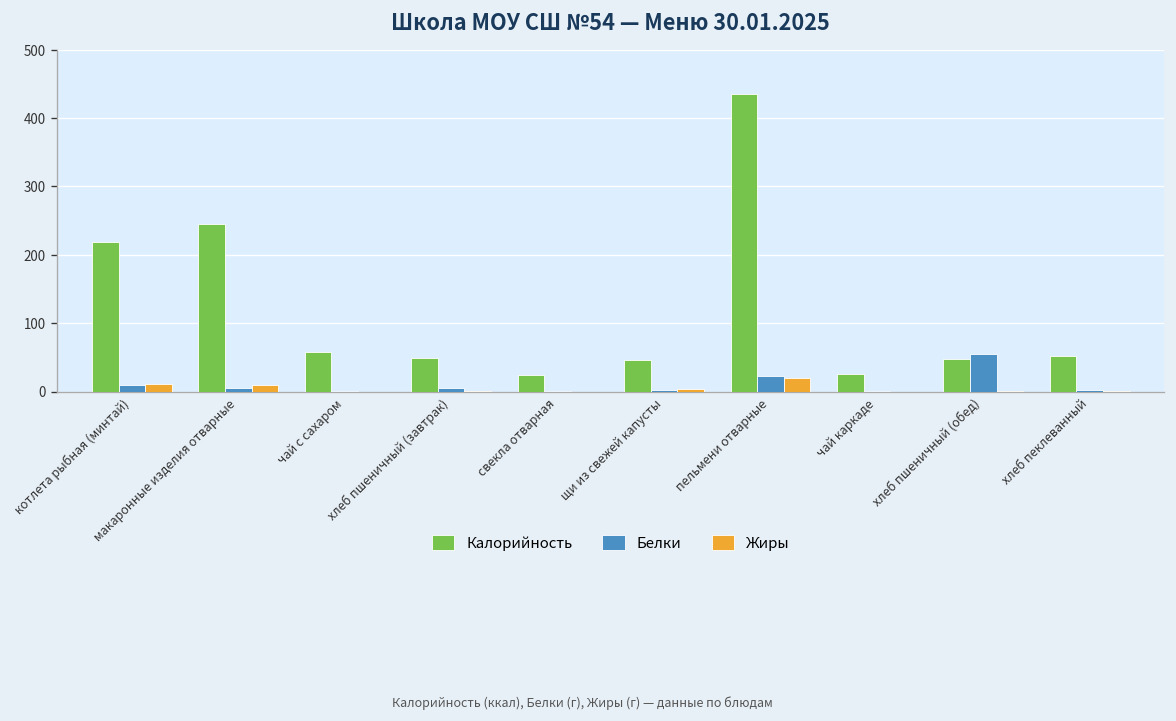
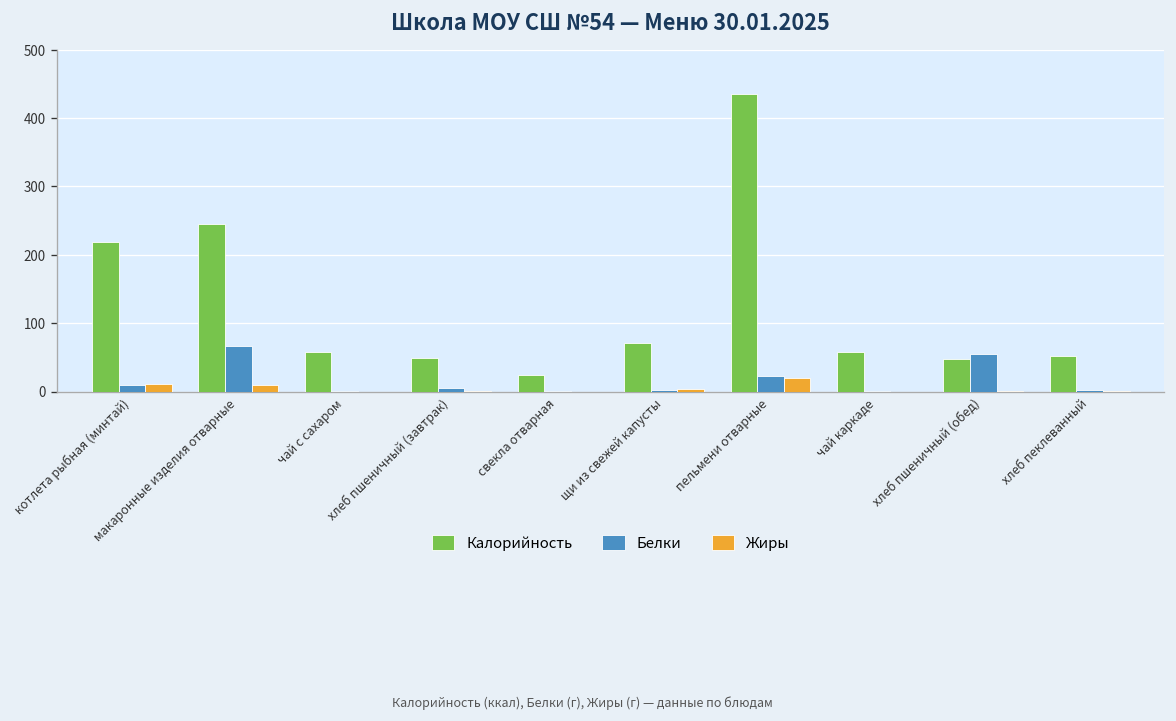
  {
    "Калорийность": {
      "котлета рыбная (минтай)": 220,
      "макаронные изделия отварные": 240,
      "чай с сахаром": 60,
      "хлеб пшеничный (завтрак)": 50,
      "свекла отварная": 20,
-     "щи из свежей капусты": 50,
+     "щи из свежей капусты": 70,
      "пельмени отварные": 440,
-     "чай каркаде": 30,
+     "чай каркаде": 60,
      "хлеб пшеничный (обед)": 50,
      "хлеб пеклеванный": 50
    },
    "Белки": {
      "котлета рыбная (минтай)": 10,
-     "макаронные изделия отварные": 10,
+     "макаронные изделия отварные": 70,
      "хлеб пшеничный (завтрак)": 0,
      "пельмени отварные": 20,
      "хлеб пшеничный (обед)": 50
    },
    "Жиры": {
      "котлета рыбная (минтай)": 10,
      "макаронные изделия отварные": 10,
      "чай с сахаром": 0,
      "пельмени отварные": 20,
      "чай каркаде": 0
    }
  }
